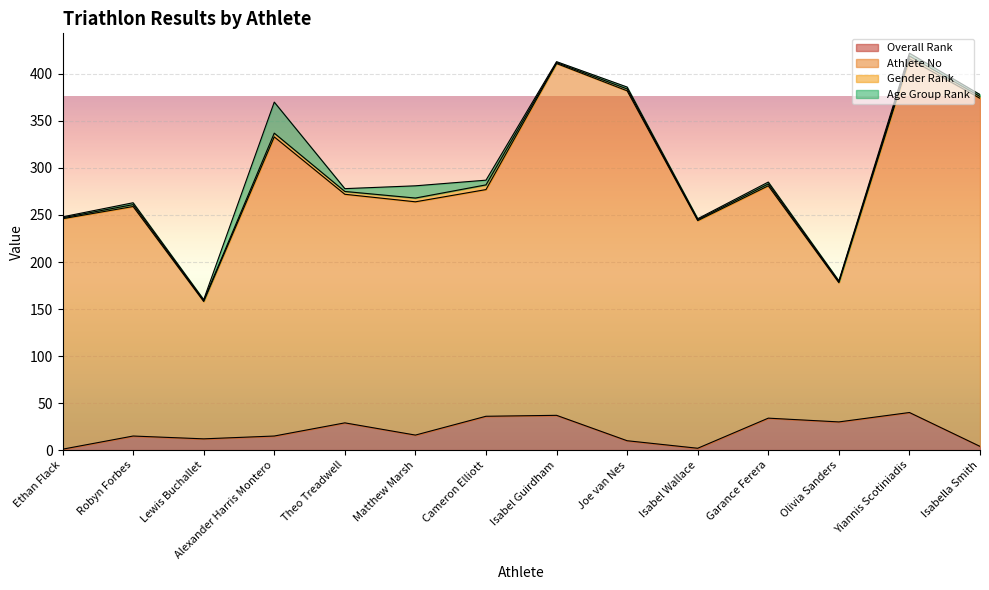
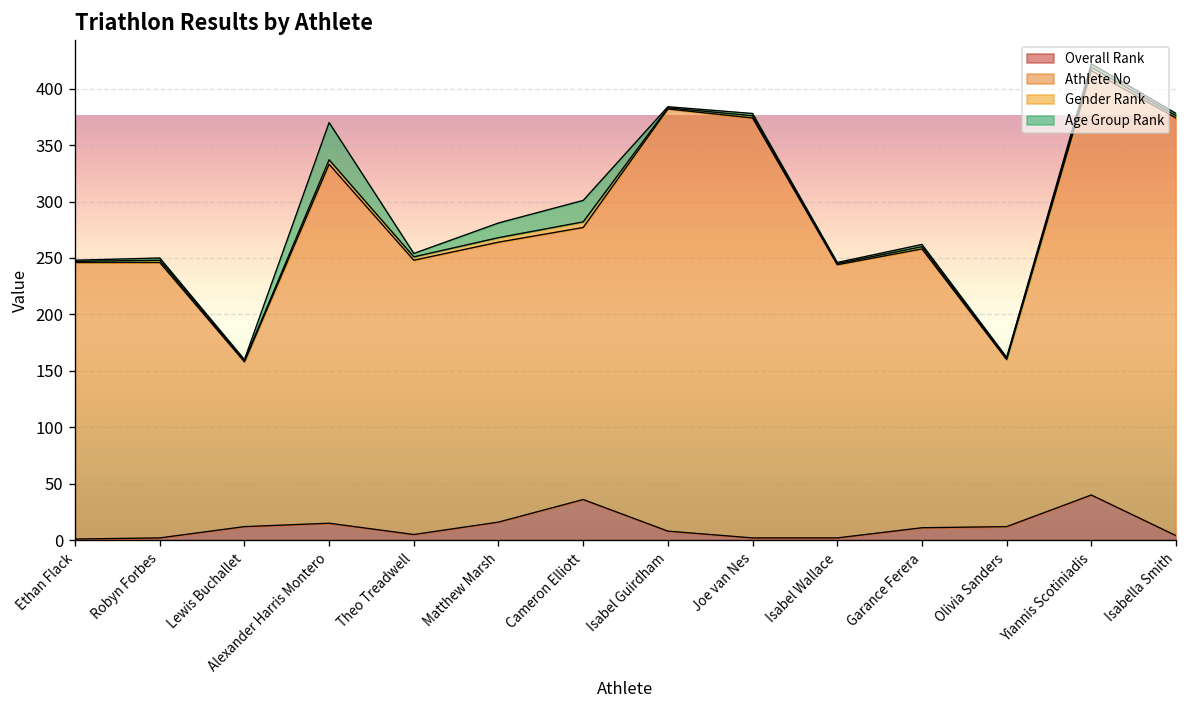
  {
    "Overall Rank": {
      "Ethan Flack": 0,
-     "Robyn Forbes": 20,
+     "Robyn Forbes": 0,
      "Lewis Buchallet": 10,
      "Alexander Harris Montero": 20,
-     "Theo Treadwell": 30,
+     "Theo Treadwell": 10,
      "Matthew Marsh": 20,
      "Cameron Elliott": 40,
-     "Isabel Guirdham": 40,
-     "Joe van Nes": 10,
+     "Isabel Guirdham": 10,
+     "Joe van Nes": 0,
      "Isabel Wallace": 0,
-     "Garance Ferera": 30,
-     "Olivia Sanders": 30,
+     "Garance Ferera": 10,
+     "Olivia Sanders": 10,
      "Yiannis Scotiniadis": 40,
      "Isabella Smith": 0
    },
    "Age Group Rank": {
      "Alexander Harris Montero": 30,
      "Theo Treadwell": 0,
      "Matthew Marsh": 10,
-     "Cameron Elliott": 10
+     "Cameron Elliott": 20
    }
  }
